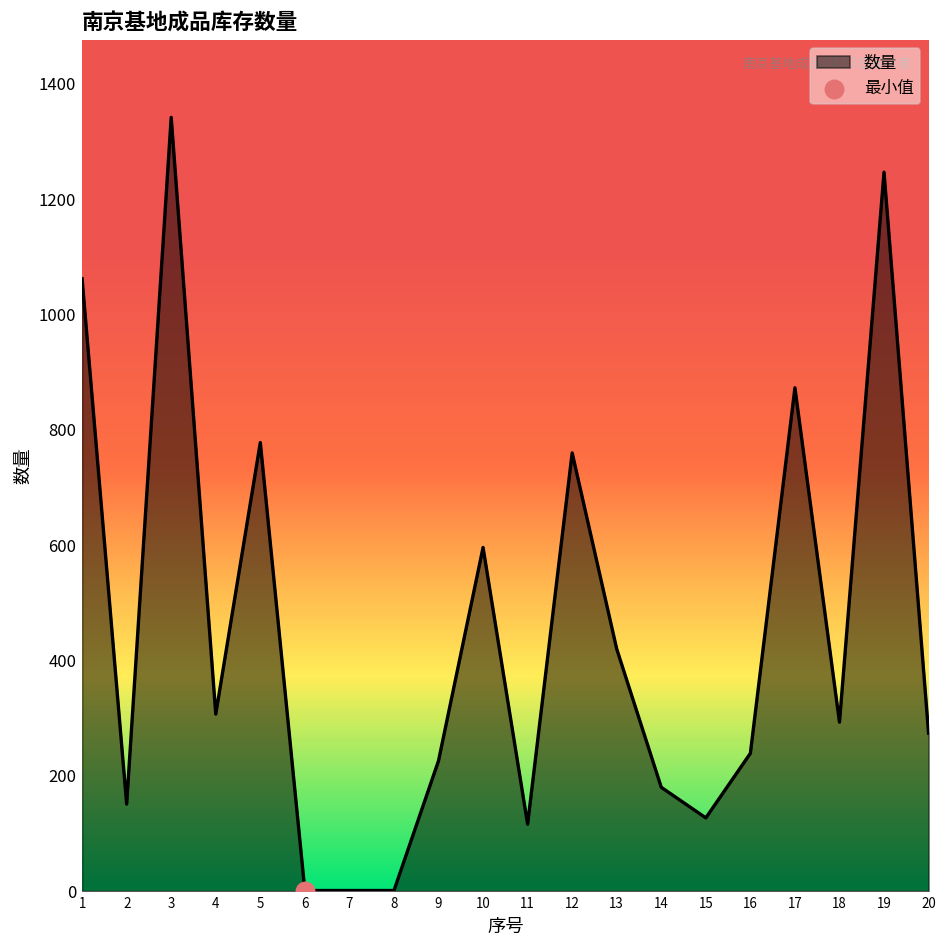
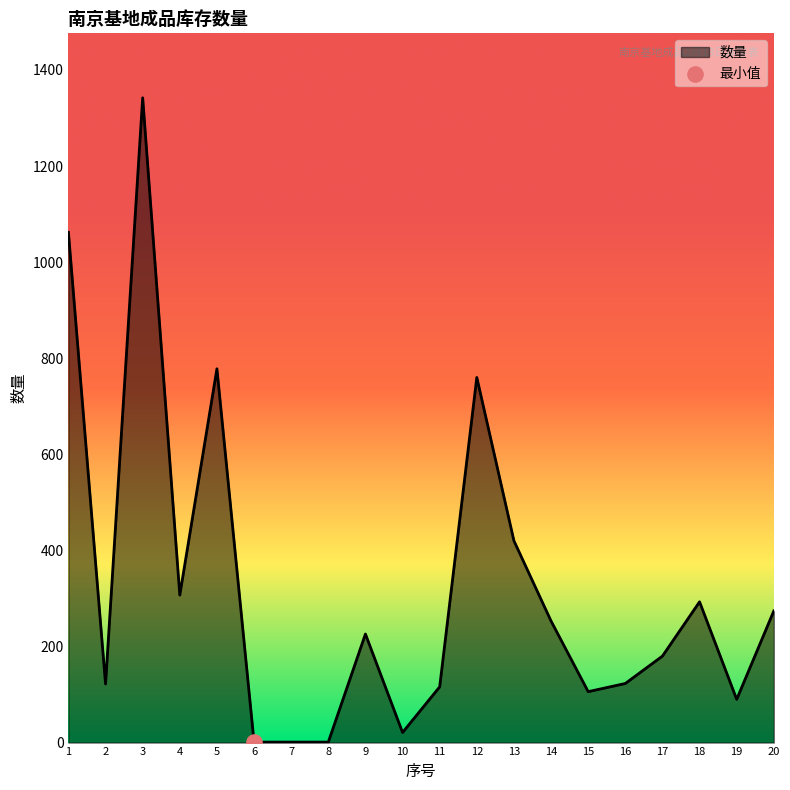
  {
    "数量": {
      "1": 1060,
-     "2": 150,
+     "2": 120,
      "3": 1340,
      "4": 310,
      "5": 780,
      "7": 0,
      "8": 0,
      "9": 230,
-     "10": 600,
+     "10": 20,
      "11": 120,
      "12": 760,
      "13": 420,
-     "14": 180,
-     "15": 130,
-     "16": 240,
-     "17": 870,
+     "14": 250,
+     "15": 110,
+     "16": 120,
+     "17": 180,
      "18": 290,
-     "19": 1250,
+     "19": 90,
      "20": 270
    }
  }
